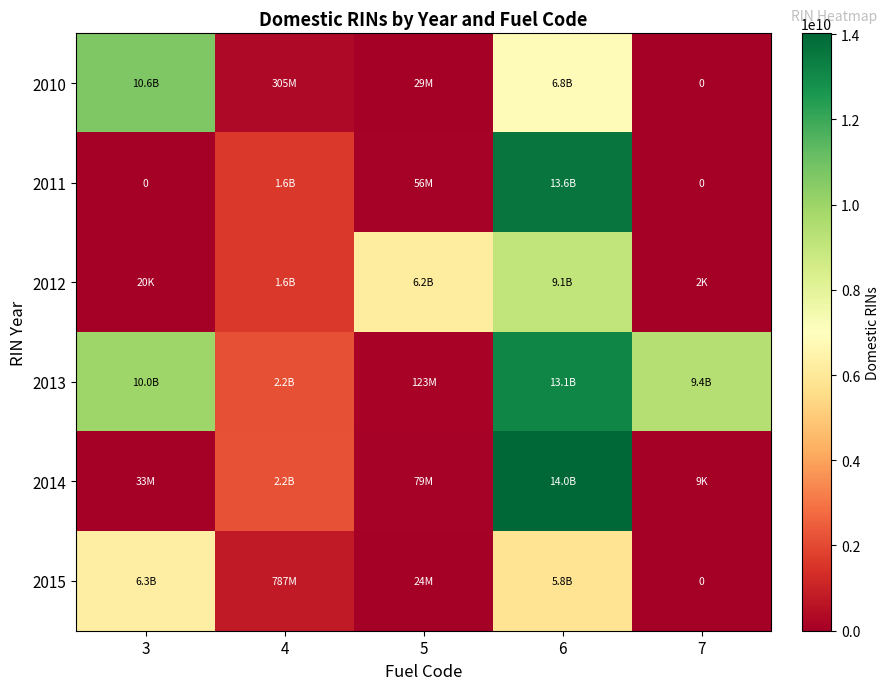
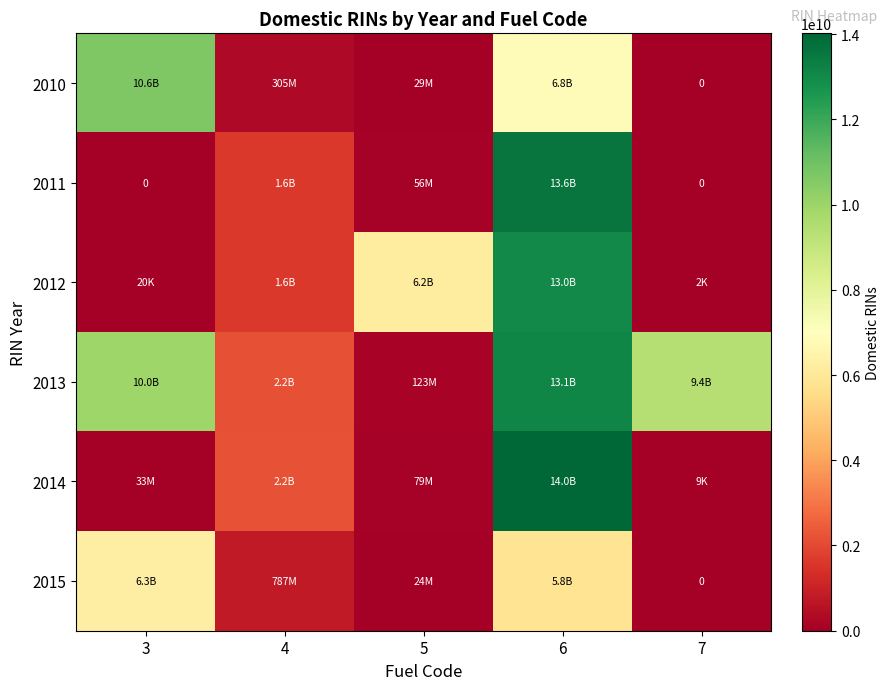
  {
    "2010": {
      "3": "10.6B",
      "4": "305M",
      "5": "29M",
      "6": "6.8B",
      "7": "0"
    },
    "2011": {
      "3": "0",
      "4": "1.6B",
      "5": "56M",
      "6": "13.6B",
      "7": "0"
    },
    "2012": {
      "3": "20K",
      "4": "1.6B",
      "5": "6.2B",
-     "6": "9.1B",
+     "6": "13.0B",
      "7": "2K"
    },
    "2013": {
      "3": "10.0B",
      "4": "2.2B",
      "5": "123M",
      "6": "13.1B",
      "7": "9.4B"
    },
    "2014": {
      "3": "33M",
      "4": "2.2B",
      "5": "79M",
      "6": "14.0B",
      "7": "9K"
    },
    "2015": {
      "3": "6.3B",
      "4": "787M",
      "5": "24M",
      "6": "5.8B",
      "7": "0"
    }
  }
